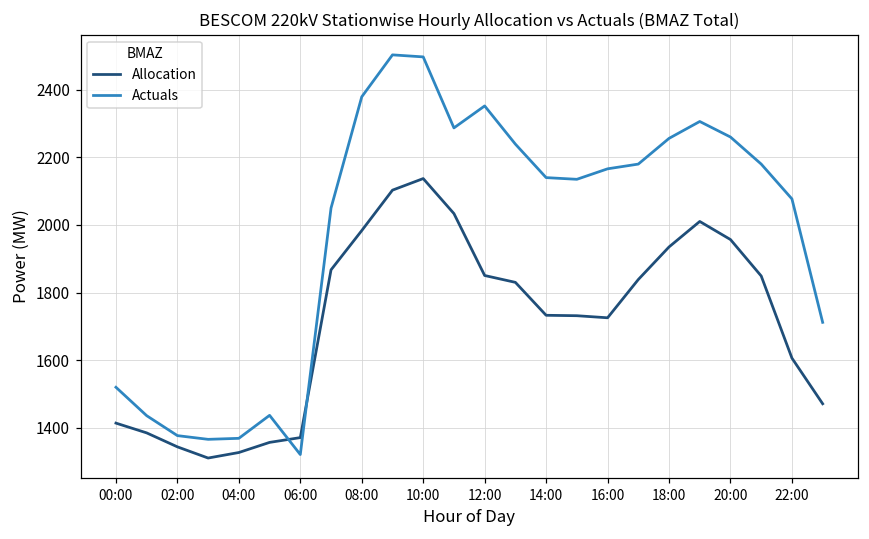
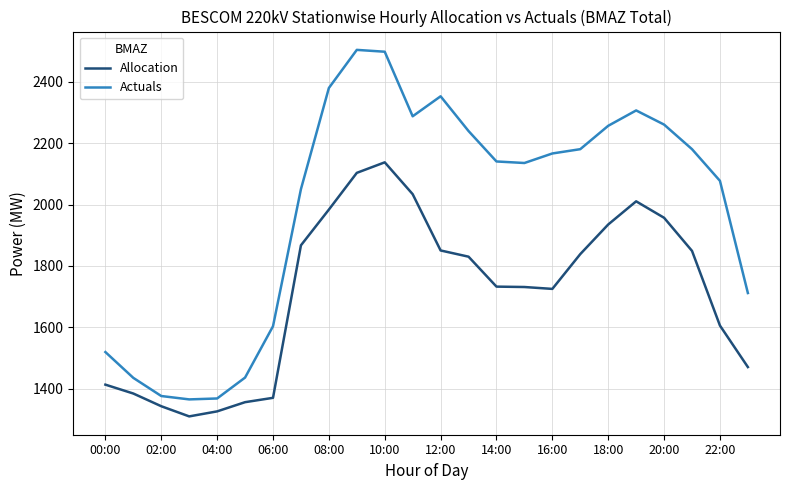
  {
    "Allocation": {
      "00:00": 1410,
      "02:00": 1340,
      "04:00": 1330,
      "06:00": 1370,
      "08:00": 1980,
      "10:00": 2140,
      "12:00": 1850,
      "14:00": 1730,
      "16:00": 1730,
      "18:00": 1930,
      "20:00": 1960,
      "22:00": 1610
    },
    "Actuals": {
      "00:00": 1520,
      "02:00": 1380,
      "04:00": 1370,
-     "06:00": 1320,
+     "06:00": 1600,
      "08:00": 2380,
      "10:00": 2500,
      "12:00": 2350,
      "14:00": 2140,
      "16:00": 2170,
      "18:00": 2260,
      "20:00": 2260,
      "22:00": 2080
    }
  }
